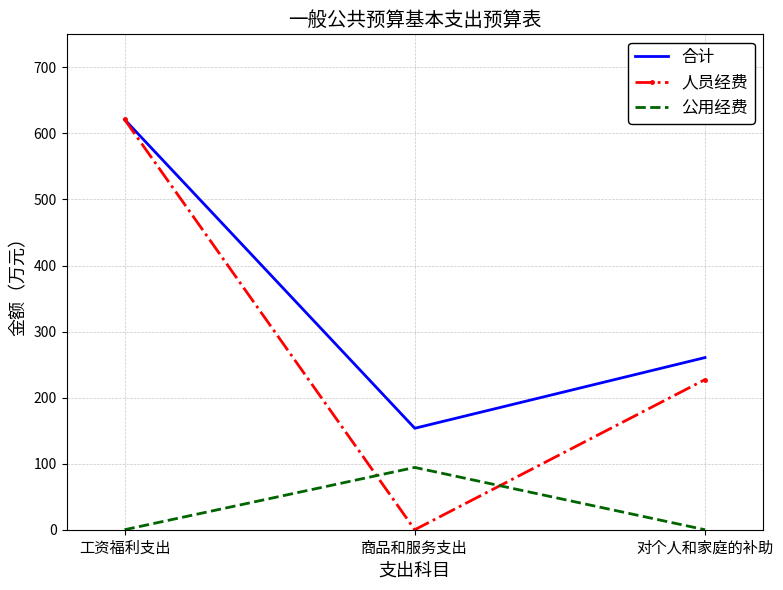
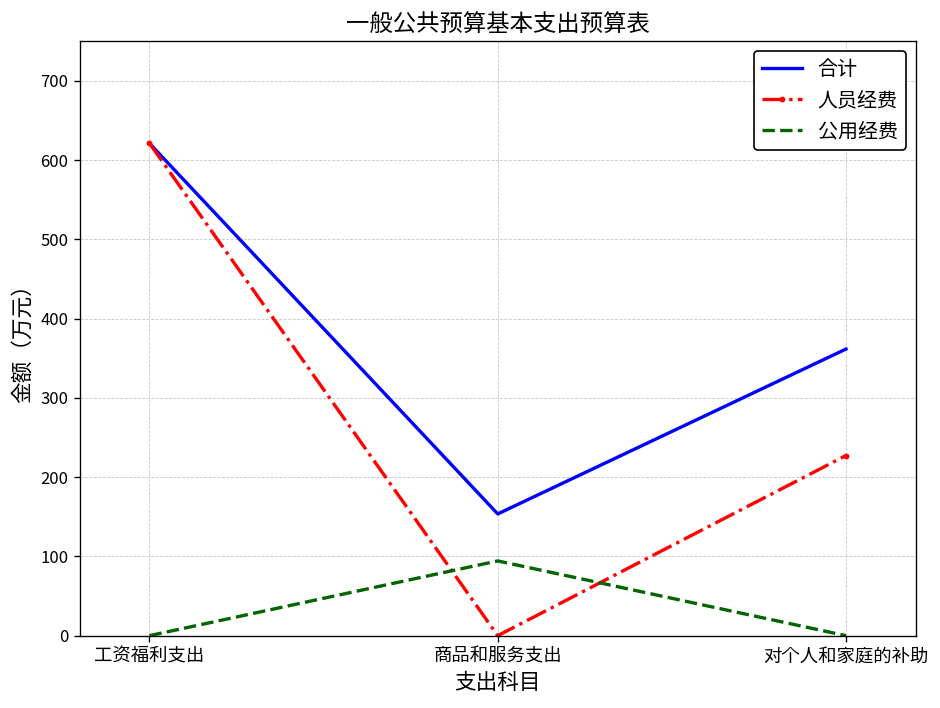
  {
    "合计": {
      "商品和服务支出": 150,
-     "对个人和家庭的补助": 260
+     "对个人和家庭的补助": 360
    },
    "人员经费": {
      "商品和服务支出": 0,
      "对个人和家庭的补助": 230
    },
    "公用经费": {
      "工资福利支出": 0,
      "商品和服务支出": 90,
      "对个人和家庭的补助": 0
    }
  }
